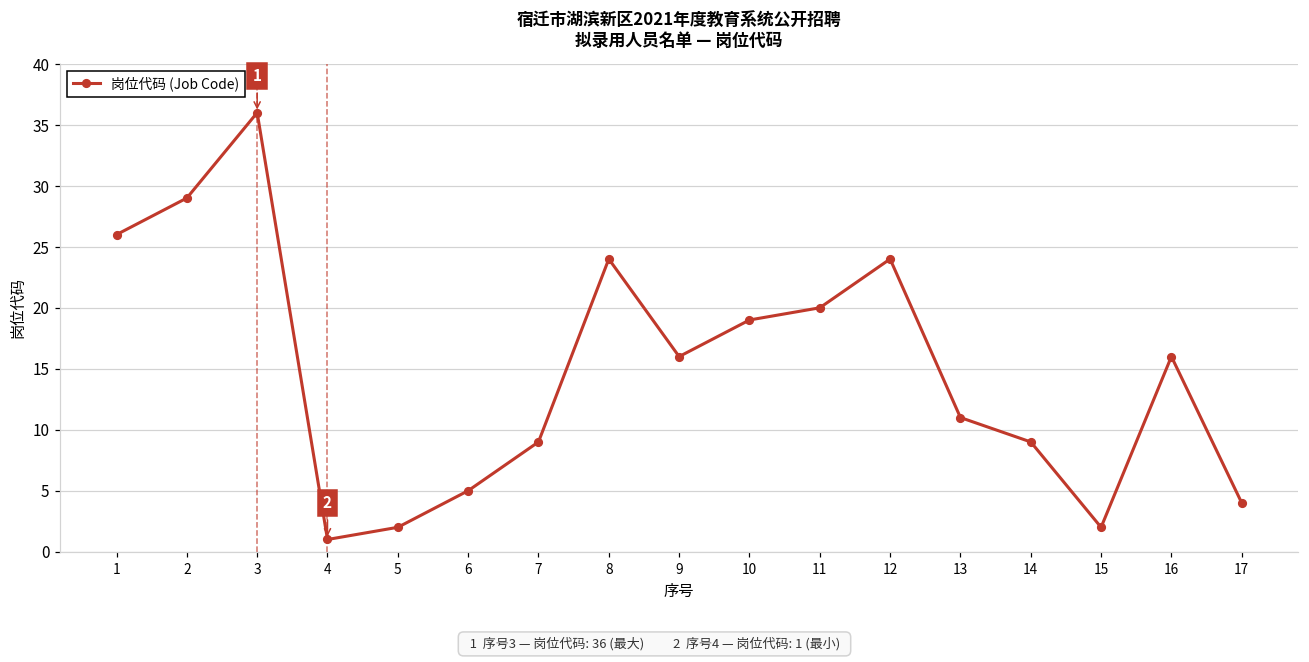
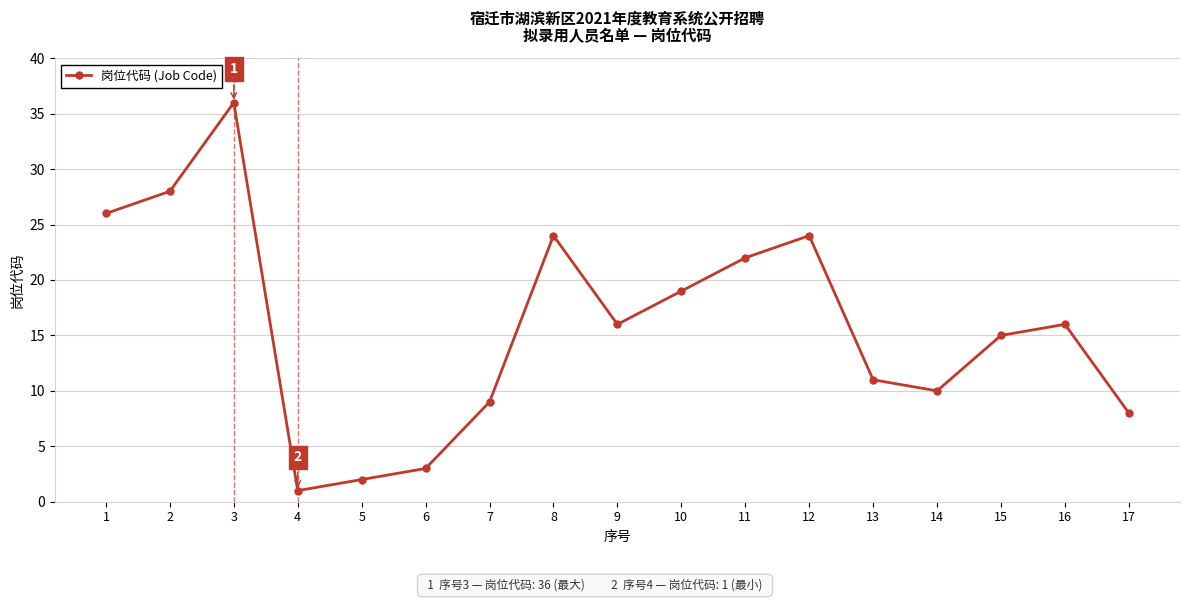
  {
    "1": 26,
-   "2": 29,
+   "2": 28,
    "5": 2,
-   "6": 5,
+   "6": 3,
    "7": 9,
    "8": 24,
    "9": 16,
    "10": 19,
-   "11": 20,
+   "11": 22,
    "12": 24,
    "13": 11,
-   "14": 9,
-   "15": 2,
+   "14": 10,
+   "15": 15,
    "16": 16,
-   "17": 4
+   "17": 8
  }
